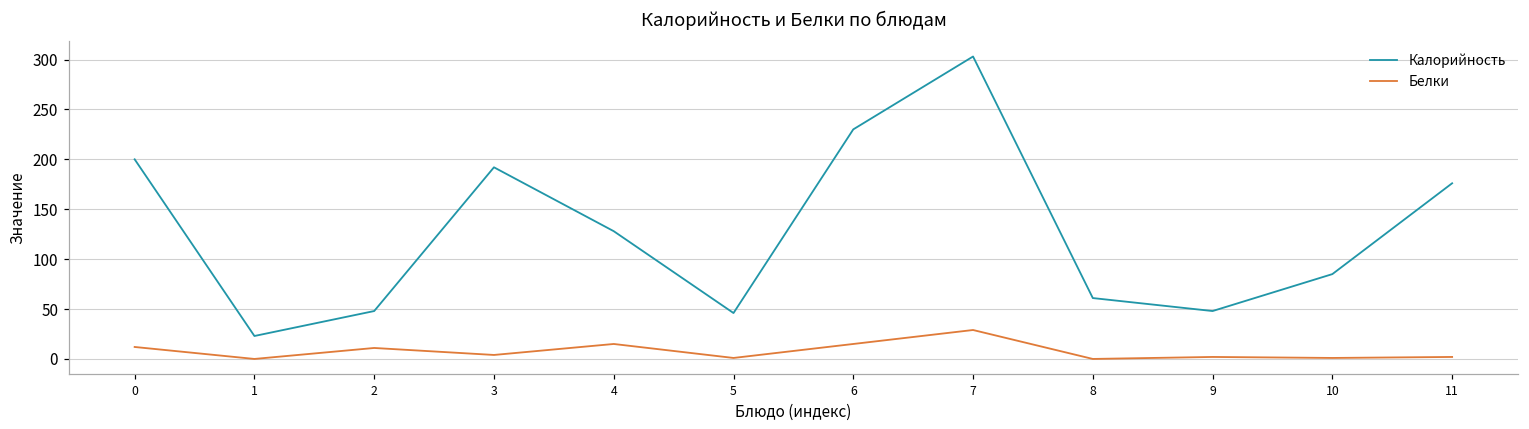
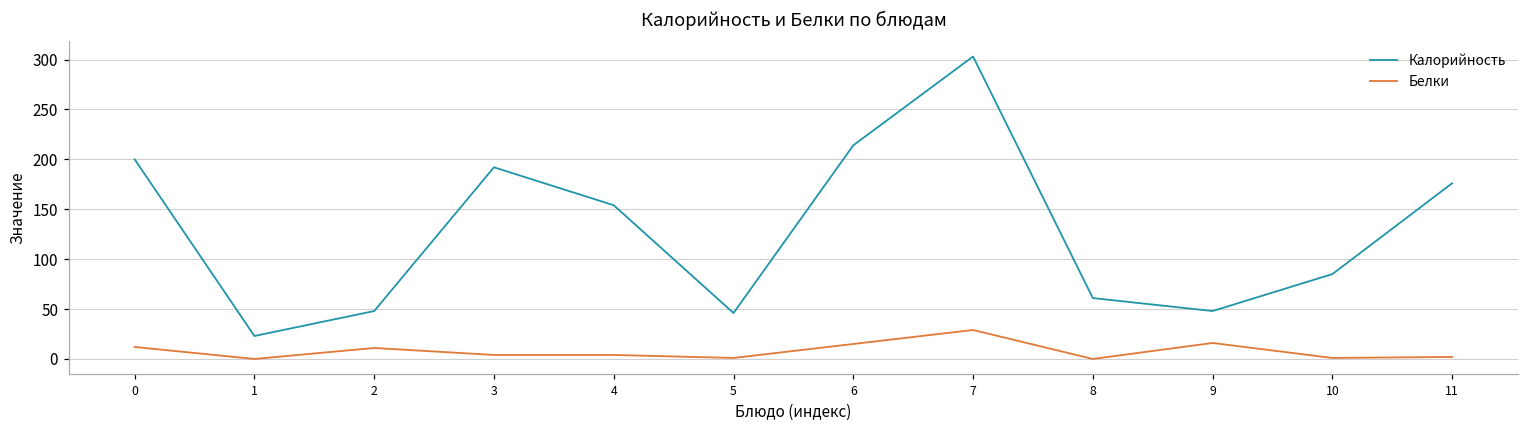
  {
    "Калорийность": {
      "0": 200,
      "1": 20,
      "2": 50,
      "3": 190,
-     "4": 130,
+     "4": 150,
      "5": 50,
-     "6": 230,
+     "6": 210,
      "7": 300,
      "8": 60,
      "9": 50,
      "10": 90,
      "11": 180
    },
    "Белки": {
      "0": 10,
      "1": 0,
      "2": 10,
      "3": 0,
-     "4": 20,
+     "4": 0,
      "5": 0,
      "6": 20,
      "7": 30,
      "8": 0,
-     "9": 0,
+     "9": 20,
      "10": 0,
      "11": 0
    }
  }
